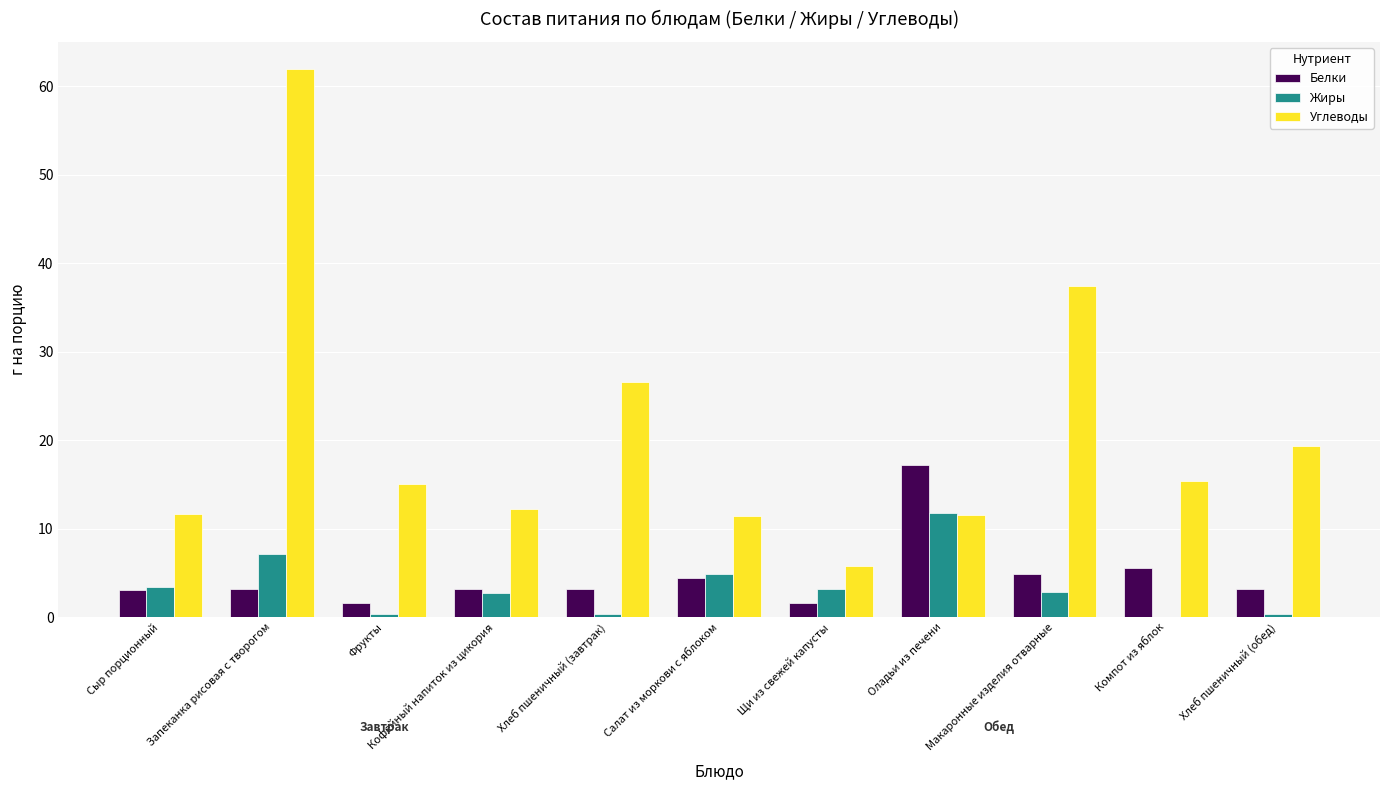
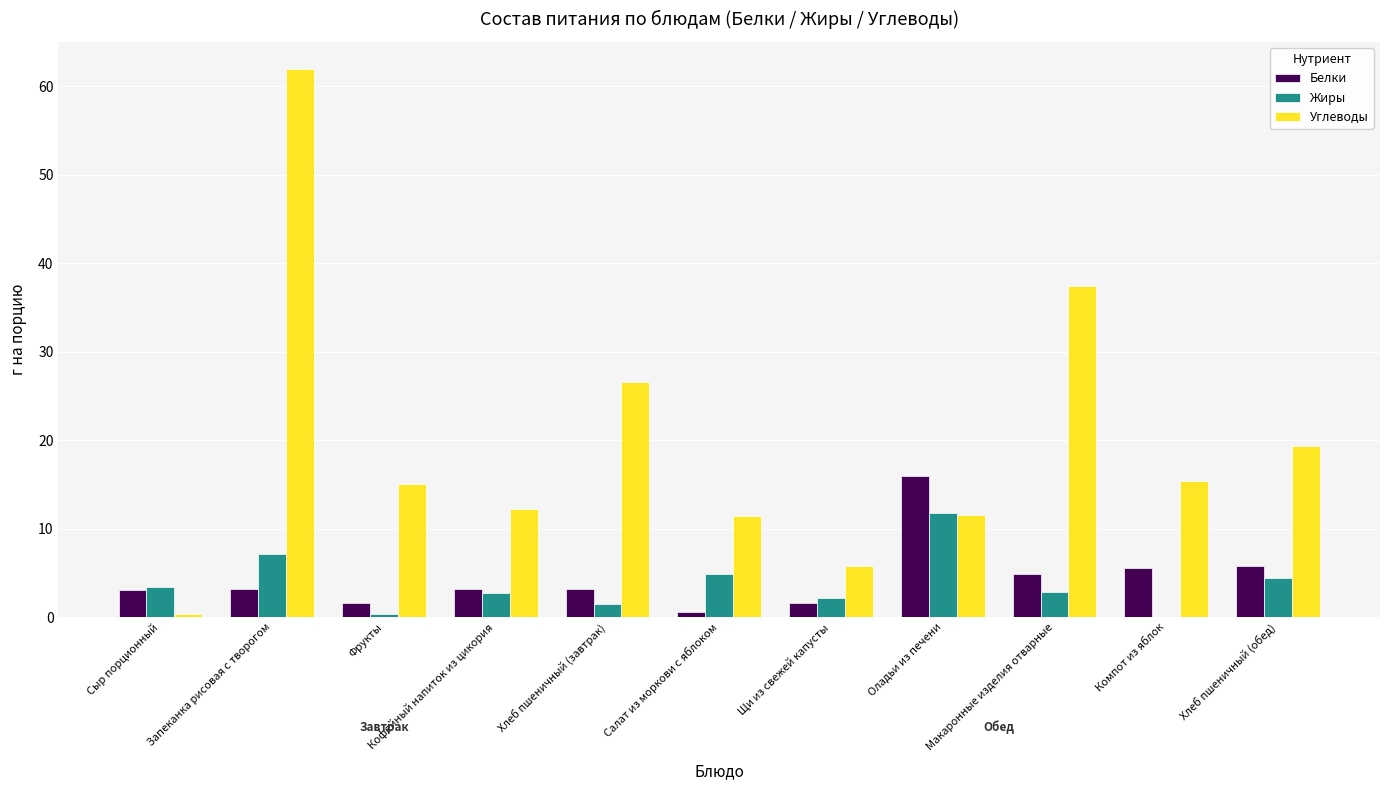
  {
    "Белки": {
      "Сыр порционный": 3,
      "Запеканка рисовая с творогом": 3,
      "Фрукты": 2,
      "Кофейный напиток из цикория": 3,
      "Хлеб пшеничный (завтрак)": 3,
-     "Салат из моркови с яблоком": 4,
+     "Салат из моркови с яблоком": 1,
      "Щи из свежей капусты": 2,
-     "Оладьи из печени": 17,
+     "Оладьи из печени": 16,
      "Макаронные изделия отварные": 5,
      "Компот из яблок": 5,
-     "Хлеб пшеничный (обед)": 3
+     "Хлеб пшеничный (обед)": 6
    },
    "Жиры": {
      "Сыр порционный": 3,
      "Запеканка рисовая с творогом": 7,
      "Фрукты": 0,
      "Кофейный напиток из цикория": 3,
-     "Хлеб пшеничный (завтрак)": 0,
+     "Хлеб пшеничный (завтрак)": 2,
      "Салат из моркови с яблоком": 5,
-     "Щи из свежей капусты": 3,
+     "Щи из свежей капусты": 2,
      "Оладьи из печени": 12,
      "Макаронные изделия отварные": 3,
-     "Хлеб пшеничный (обед)": 0
+     "Хлеб пшеничный (обед)": 4
    },
    "Углеводы": {
-     "Сыр порционный": 12,
+     "Сыр порционный": 0,
      "Запеканка рисовая с творогом": 62,
      "Фрукты": 15,
      "Кофейный напиток из цикория": 12,
      "Хлеб пшеничный (завтрак)": 27,
      "Салат из моркови с яблоком": 11,
      "Щи из свежей капусты": 6,
      "Оладьи из печени": 12,
      "Макаронные изделия отварные": 37,
      "Компот из яблок": 15,
      "Хлеб пшеничный (обед)": 19
    }
  }
